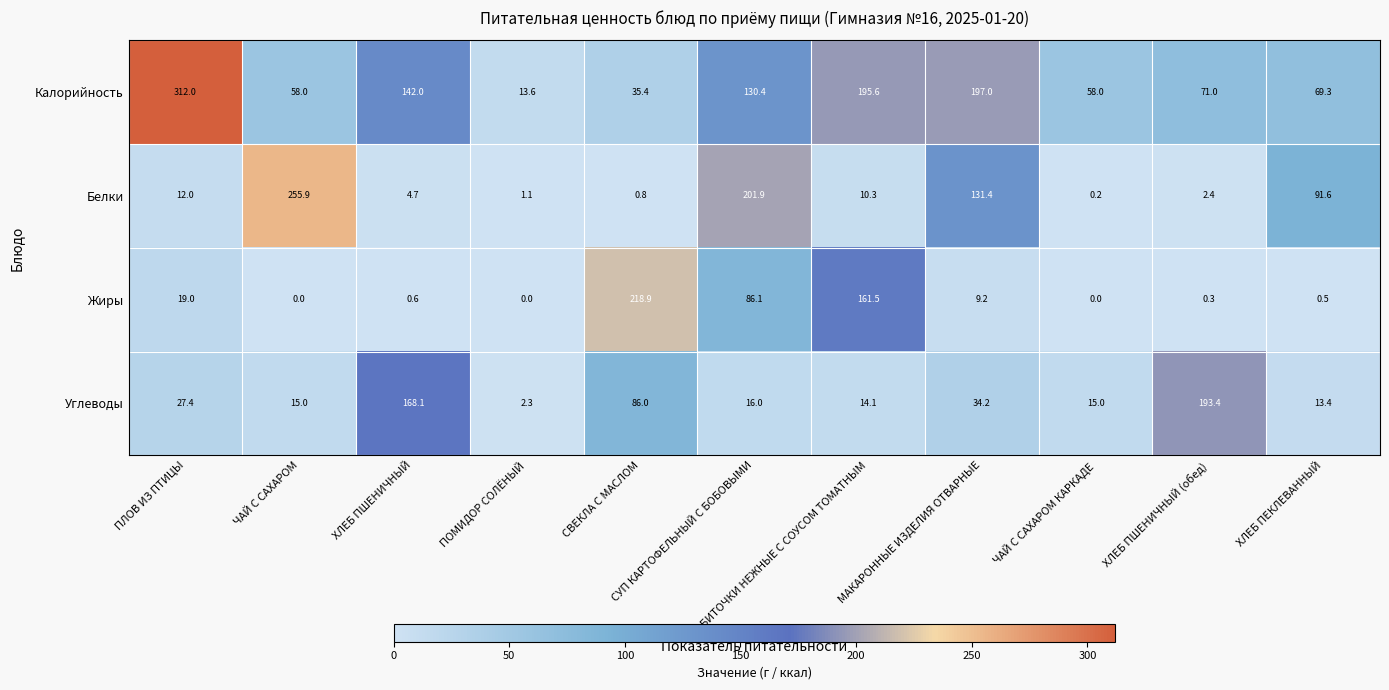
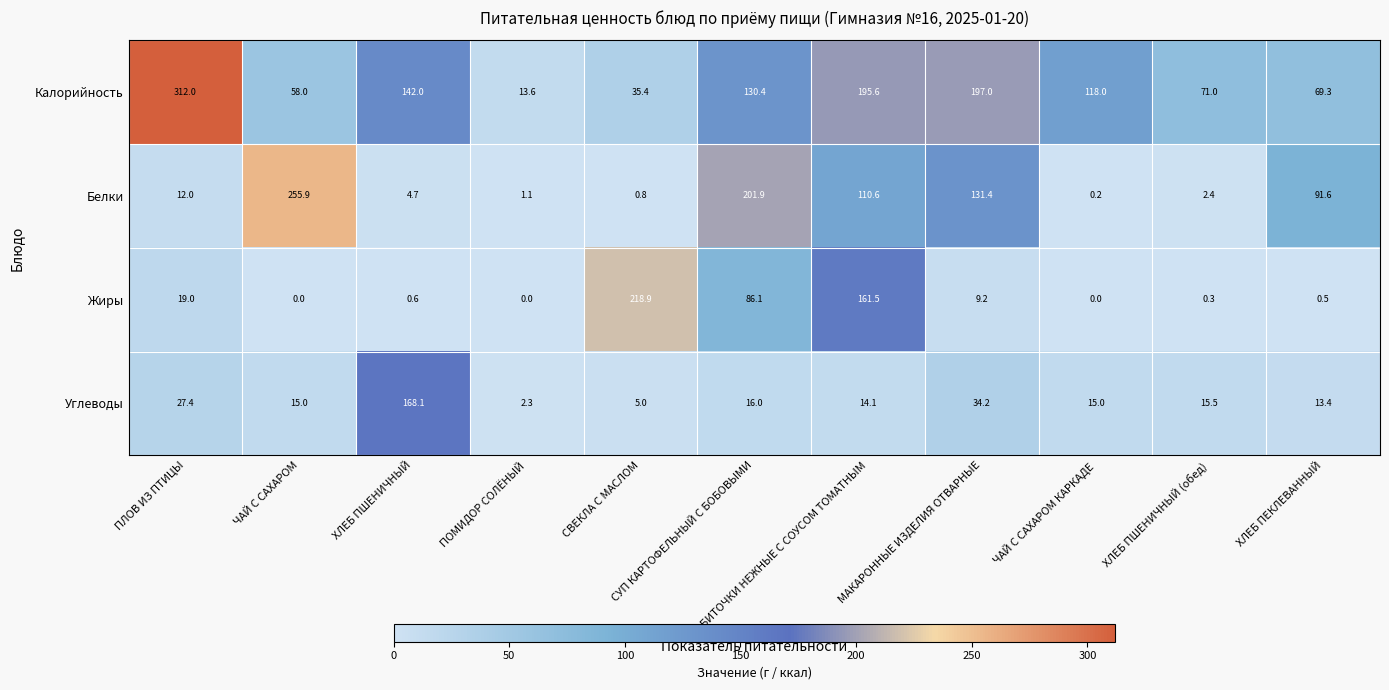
  {
    "Калорийность": {
      "ПЛОВ ИЗ ПТИЦЫ": 312.0,
      "ЧАЙ С САХАРОМ": 58.0,
      "ХЛЕБ ПШЕНИЧНЫЙ": 142.0,
      "ПОМИДОР СОЛЁНЫЙ": 13.6,
      "СВЕКЛА С МАСЛОМ": 35.4,
      "СУП КАРТОФЕЛЬНЫЙ С БОБОВЫМИ": 130.4,
      "БИТОЧКИ НЕЖНЫЕ С СОУСОМ ТОМАТНЫМ": 195.6,
      "МАКАРОННЫЕ ИЗДЕЛИЯ ОТВАРНЫЕ": 197.0,
-     "ЧАЙ С САХАРОМ КАРКАДЕ": 58.0,
+     "ЧАЙ С САХАРОМ КАРКАДЕ": 118.0,
      "ХЛЕБ ПШЕНИЧНЫЙ (обед)": 71.0,
      "ХЛЕБ ПЕКЛЕВАННЫЙ": 69.3
    },
    "Белки": {
      "ПЛОВ ИЗ ПТИЦЫ": 12.0,
      "ЧАЙ С САХАРОМ": 255.9,
      "ХЛЕБ ПШЕНИЧНЫЙ": 4.7,
      "ПОМИДОР СОЛЁНЫЙ": 1.1,
      "СВЕКЛА С МАСЛОМ": 0.8,
      "СУП КАРТОФЕЛЬНЫЙ С БОБОВЫМИ": 201.9,
-     "БИТОЧКИ НЕЖНЫЕ С СОУСОМ ТОМАТНЫМ": 10.3,
+     "БИТОЧКИ НЕЖНЫЕ С СОУСОМ ТОМАТНЫМ": 110.6,
      "МАКАРОННЫЕ ИЗДЕЛИЯ ОТВАРНЫЕ": 131.4,
      "ЧАЙ С САХАРОМ КАРКАДЕ": 0.2,
      "ХЛЕБ ПШЕНИЧНЫЙ (обед)": 2.4,
      "ХЛЕБ ПЕКЛЕВАННЫЙ": 91.6
    },
    "Жиры": {
      "ПЛОВ ИЗ ПТИЦЫ": 19.0,
      "ЧАЙ С САХАРОМ": 0.0,
      "ХЛЕБ ПШЕНИЧНЫЙ": 0.6,
      "ПОМИДОР СОЛЁНЫЙ": 0.0,
      "СВЕКЛА С МАСЛОМ": 218.9,
      "СУП КАРТОФЕЛЬНЫЙ С БОБОВЫМИ": 86.1,
      "БИТОЧКИ НЕЖНЫЕ С СОУСОМ ТОМАТНЫМ": 161.5,
      "МАКАРОННЫЕ ИЗДЕЛИЯ ОТВАРНЫЕ": 9.2,
      "ЧАЙ С САХАРОМ КАРКАДЕ": 0.0,
      "ХЛЕБ ПШЕНИЧНЫЙ (обед)": 0.3,
      "ХЛЕБ ПЕКЛЕВАННЫЙ": 0.5
    },
    "Углеводы": {
      "ПЛОВ ИЗ ПТИЦЫ": 27.4,
      "ЧАЙ С САХАРОМ": 15.0,
      "ХЛЕБ ПШЕНИЧНЫЙ": 168.1,
      "ПОМИДОР СОЛЁНЫЙ": 2.3,
-     "СВЕКЛА С МАСЛОМ": 86.0,
+     "СВЕКЛА С МАСЛОМ": 5.0,
      "СУП КАРТОФЕЛЬНЫЙ С БОБОВЫМИ": 16.0,
      "БИТОЧКИ НЕЖНЫЕ С СОУСОМ ТОМАТНЫМ": 14.1,
      "МАКАРОННЫЕ ИЗДЕЛИЯ ОТВАРНЫЕ": 34.2,
      "ЧАЙ С САХАРОМ КАРКАДЕ": 15.0,
-     "ХЛЕБ ПШЕНИЧНЫЙ (обед)": 193.4,
+     "ХЛЕБ ПШЕНИЧНЫЙ (обед)": 15.5,
      "ХЛЕБ ПЕКЛЕВАННЫЙ": 13.4
    }
  }
